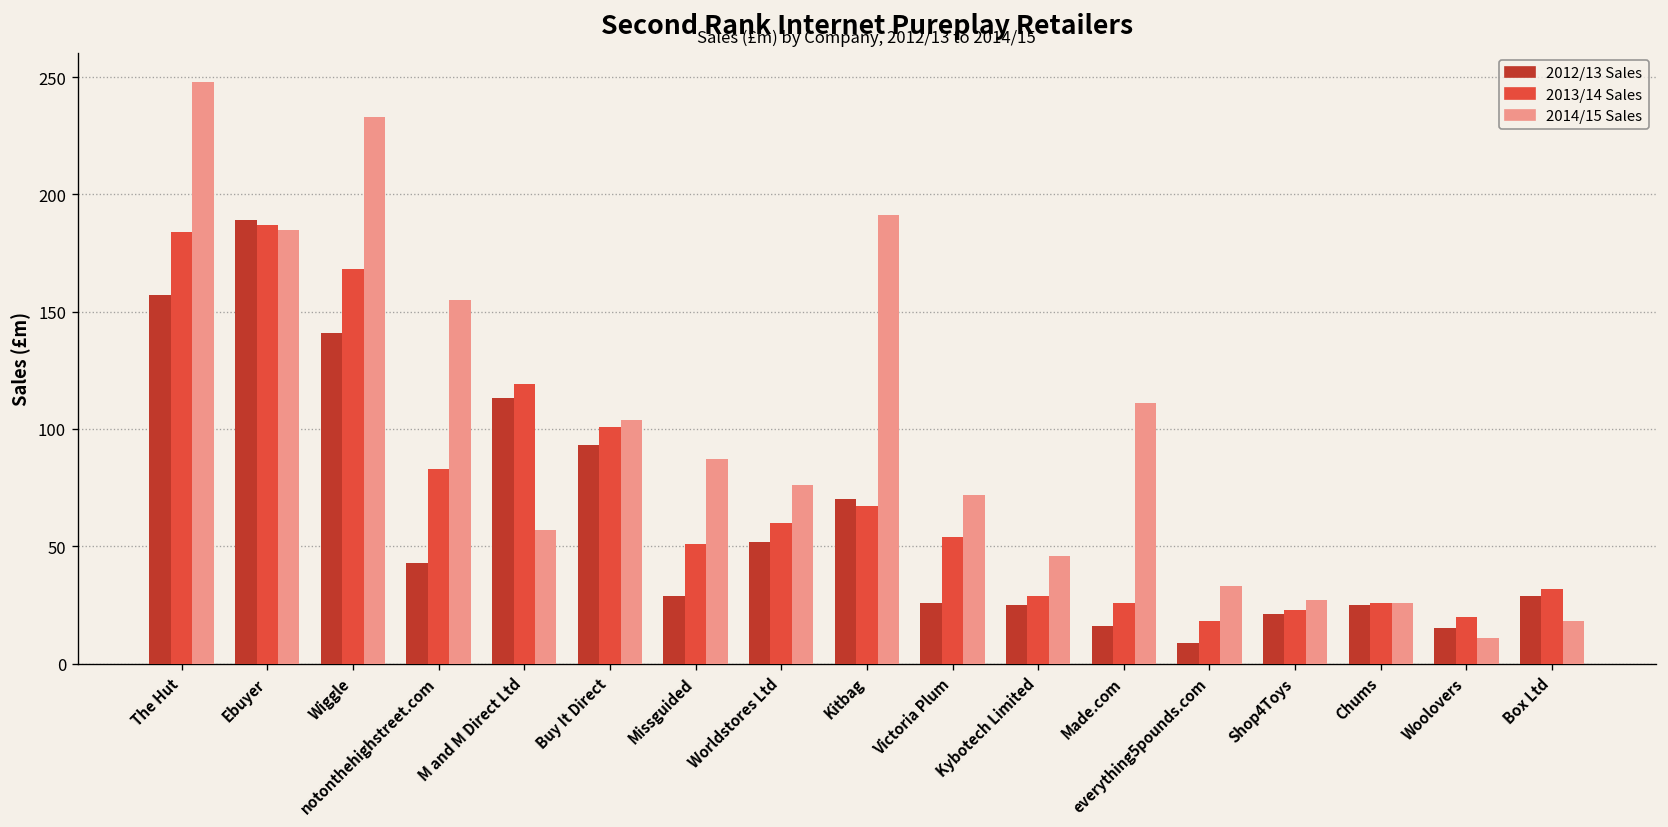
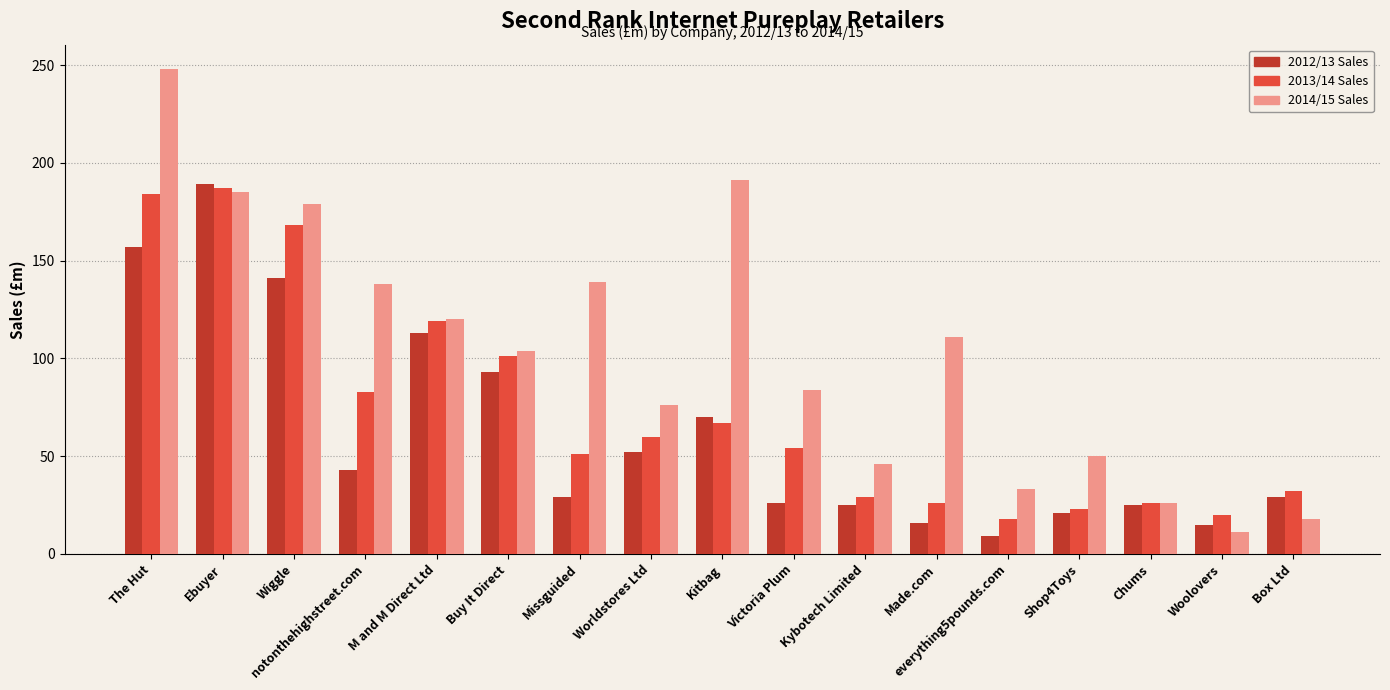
  {
    "2014/15 Sales": {
      "The Hut": 248,
      "Ebuyer": 185,
-     "Wiggle": 233,
-     "notonthehighstreet.com": 155,
-     "M and M Direct Ltd": 57,
+     "Wiggle": 179,
+     "notonthehighstreet.com": 138,
+     "M and M Direct Ltd": 120,
      "Buy It Direct": 104,
-     "Missguided": 87,
+     "Missguided": 139,
      "Worldstores Ltd": 76,
      "Kitbag": 191,
-     "Victoria Plum": 72,
+     "Victoria Plum": 84,
      "Kybotech Limited": 46,
      "Made.com": 111,
      "everything5pounds.com": 33,
-     "Shop4Toys": 27,
+     "Shop4Toys": 50,
      "Chums": 26,
      "Woolovers": 11,
      "Box Ltd": 18
    }
  }
